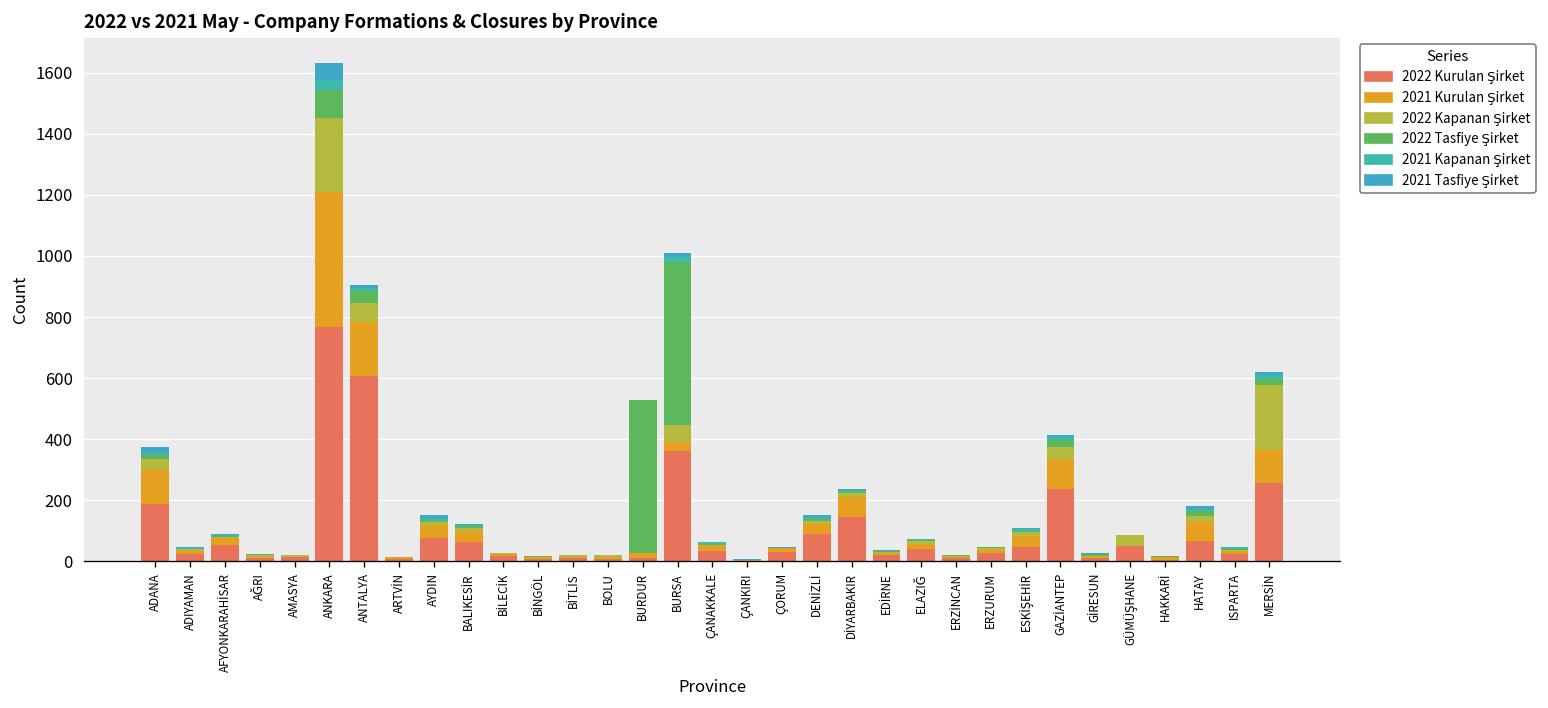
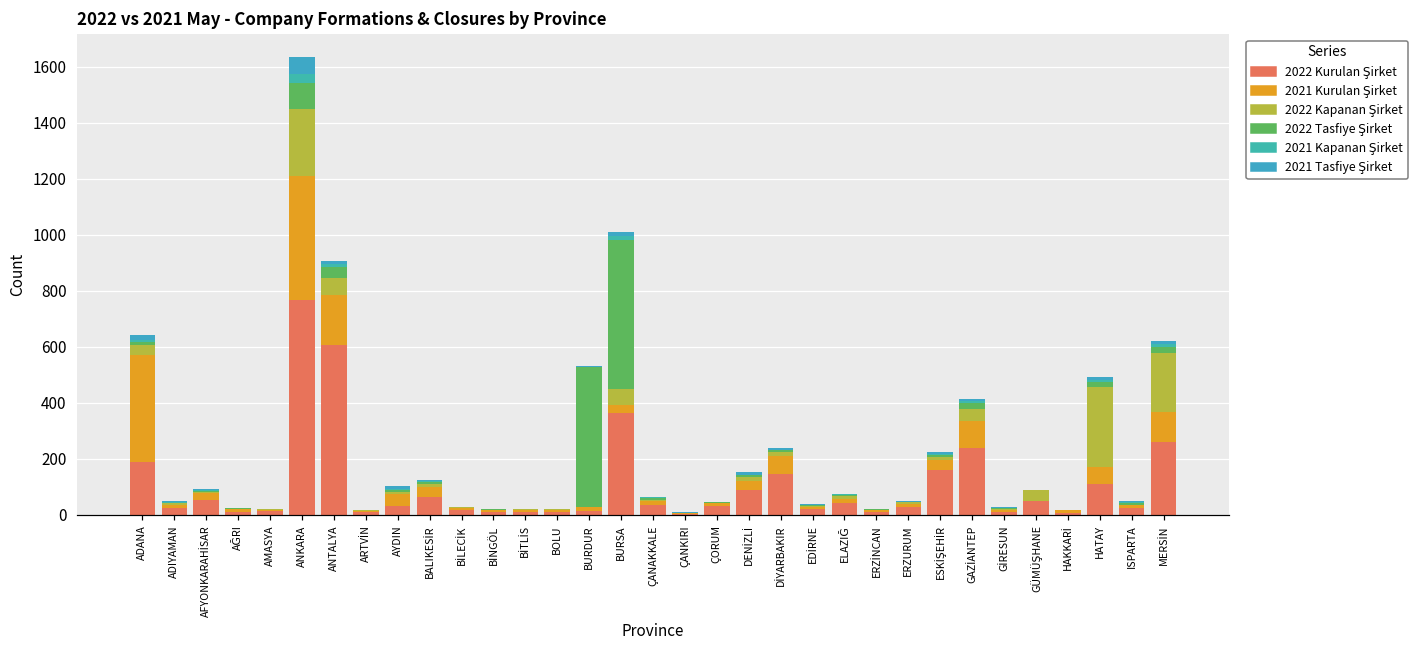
  {
    "2022 Kurulan Şirket": {
      "ADANA": 190,
      "ADIYAMAN": 20,
      "AFYONKARAHİSAR": 50,
      "AĞRI": 10,
      "AMASYA": 10,
      "ANKARA": 770,
      "ANTALYA": 610,
-     "AYDIN": 80,
+     "AYDIN": 30,
      "BALIKESİR": 60,
      "BİLECİK": 20,
      "BİTLİS": 10,
      "BURDUR": 10,
      "BURSA": 360,
      "ÇANAKKALE": 30,
      "ÇORUM": 30,
      "DENİZLİ": 90,
      "DİYARBAKIR": 150,
      "EDİRNE": 20,
      "ELAZIĞ": 40,
      "ERZİNCAN": 10,
      "ERZURUM": 30,
-     "ESKİŞEHİR": 50,
+     "ESKİŞEHİR": 160,
      "GAZİANTEP": 240,
      "GİRESUN": 10,
      "GÜMÜŞHANE": 50,
-     "HATAY": 70,
+     "HATAY": 110,
      "ISPARTA": 30,
      "MERSİN": 260
    },
    "2021 Kurulan Şirket": {
-     "ADANA": 110,
+     "ADANA": 380,
      "ADIYAMAN": 10,
      "AFYONKARAHİSAR": 20,
      "ANKARA": 440,
      "ANTALYA": 180,
      "AYDIN": 40,
      "BALIKESİR": 40,
      "BURDUR": 20,
      "BURSA": 30,
      "ÇANAKKALE": 20,
      "ÇORUM": 10,
      "DENİZLİ": 30,
      "DİYARBAKIR": 60,
      "ELAZIĞ": 20,
      "ERZURUM": 10,
      "ESKİŞEHİR": 40,
      "GAZİANTEP": 100,
      "GÜMÜŞHANE": 0,
      "HATAY": 60,
      "MERSİN": 110
    },
    "2022 Kapanan Şirket": {
      "ADANA": 40,
      "ANKARA": 240,
      "ANTALYA": 60,
      "AYDIN": 10,
      "BALIKESİR": 10,
      "BURDUR": 0,
      "BURSA": 60,
      "ÇORUM": 0,
      "DENİZLİ": 10,
      "DİYARBAKIR": 10,
      "ELAZIĞ": 10,
      "ESKİŞEHİR": 10,
      "GAZİANTEP": 40,
      "GÜMÜŞHANE": 40,
      "HAKKARİ": 0,
-     "HATAY": 20,
+     "HATAY": 290,
      "MERSİN": 210
    },
    "2022 Tasfiye Şirket": {
      "ADANA": 10,
      "ADIYAMAN": 0,
      "AMASYA": 0,
      "ANKARA": 90,
      "ANTALYA": 40,
      "ARTVİN": 0,
      "BİTLİS": 0,
      "BURDUR": 500,
      "BURSA": 530,
      "ÇANKIRI": 0,
      "GAZİANTEP": 20,
      "GÜMÜŞHANE": 0,
      "HATAY": 20,
      "MERSİN": 20
    }
  }
